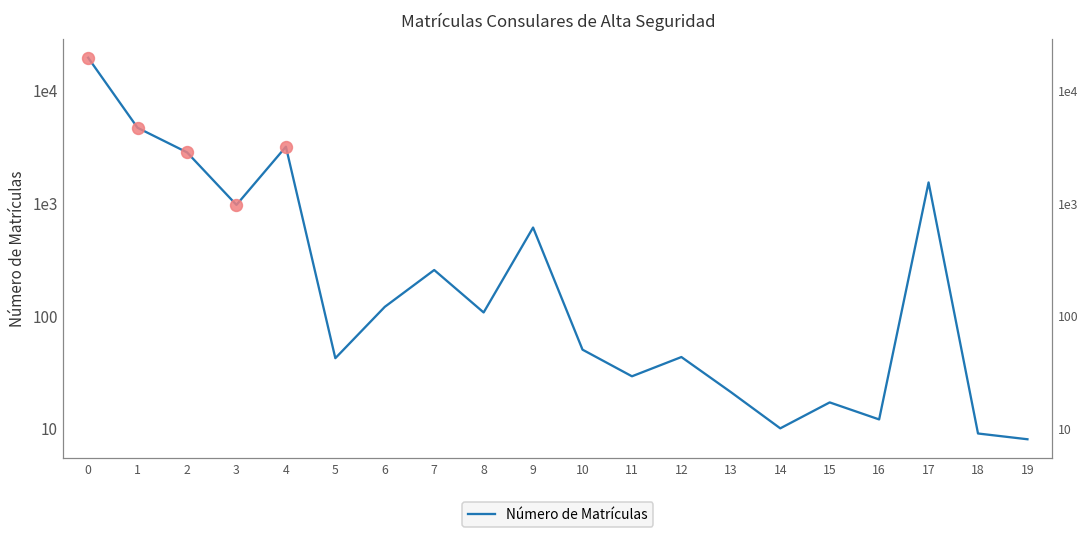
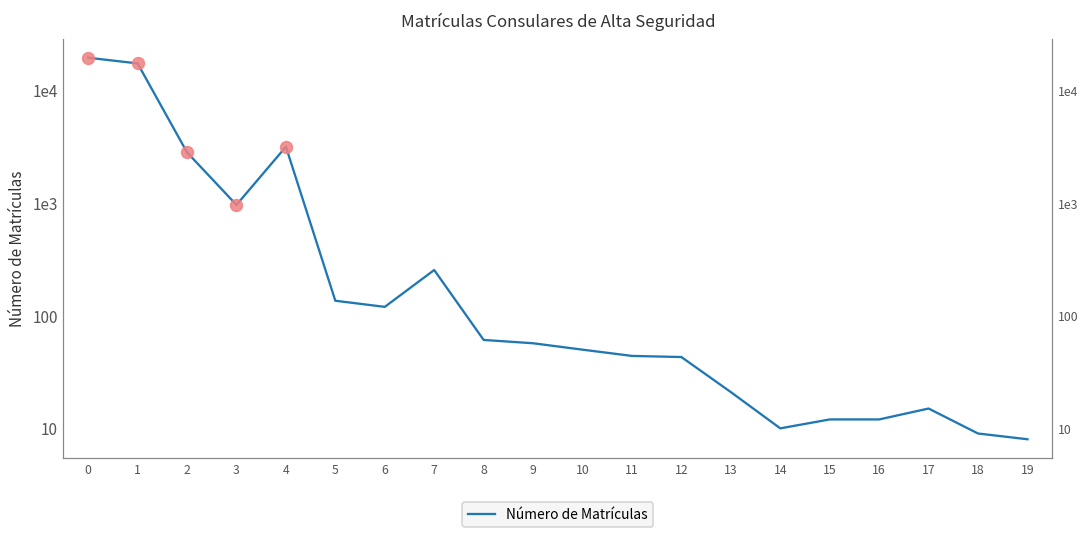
  {
    "Número de Matrículas": {
-     "1": 5000,
-     "5": 42,
+     "1": 17000,
+     "5": 140,
      "6": 120,
      "7": 260,
-     "8": 110,
-     "9": 600,
+     "8": 60,
+     "9": 60,
      "10": 50,
-     "11": 29,
+     "11": 44,
      "12": 43,
      "13": 21,
      "14": 10,
-     "15": 17,
+     "15": 12,
      "16": 12,
-     "17": 1500,
+     "17": 15,
      "18": 9,
      "19": 8
    }
  }
